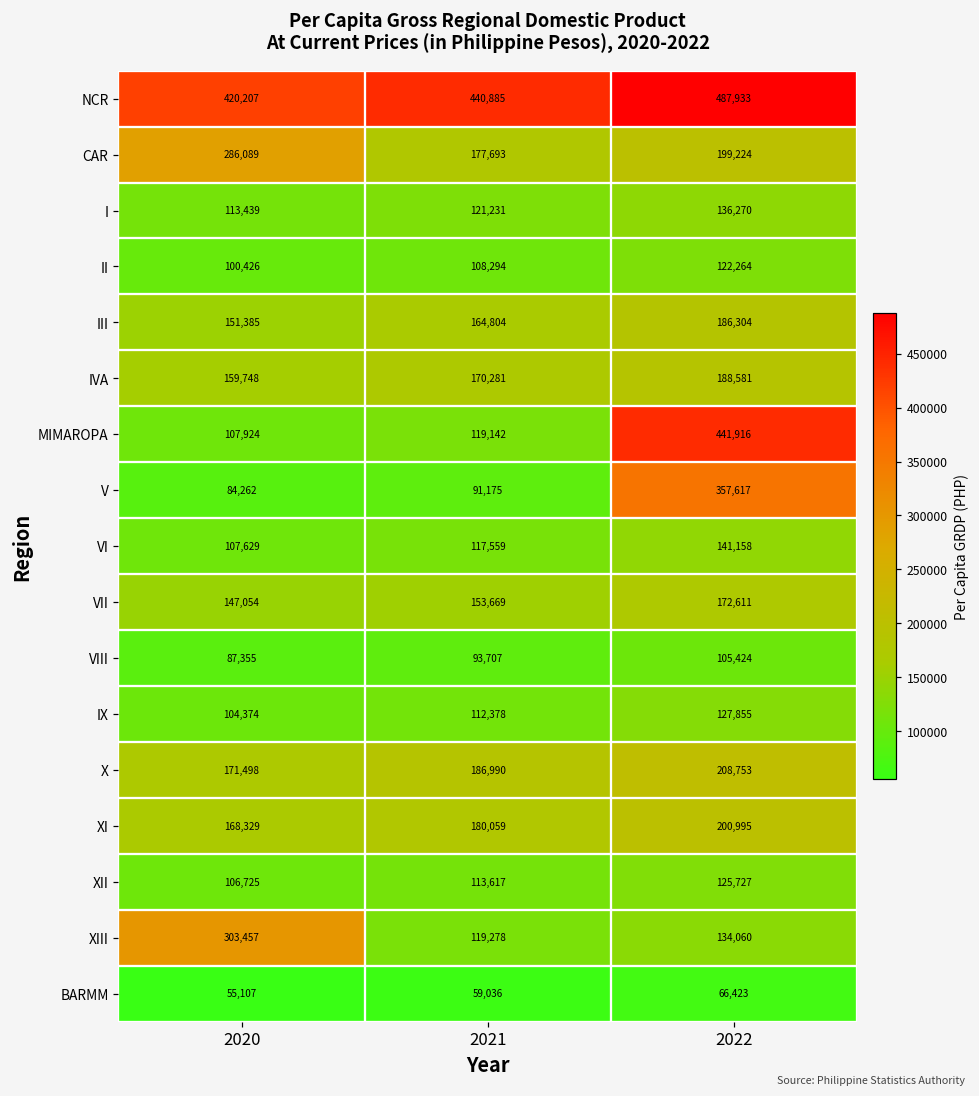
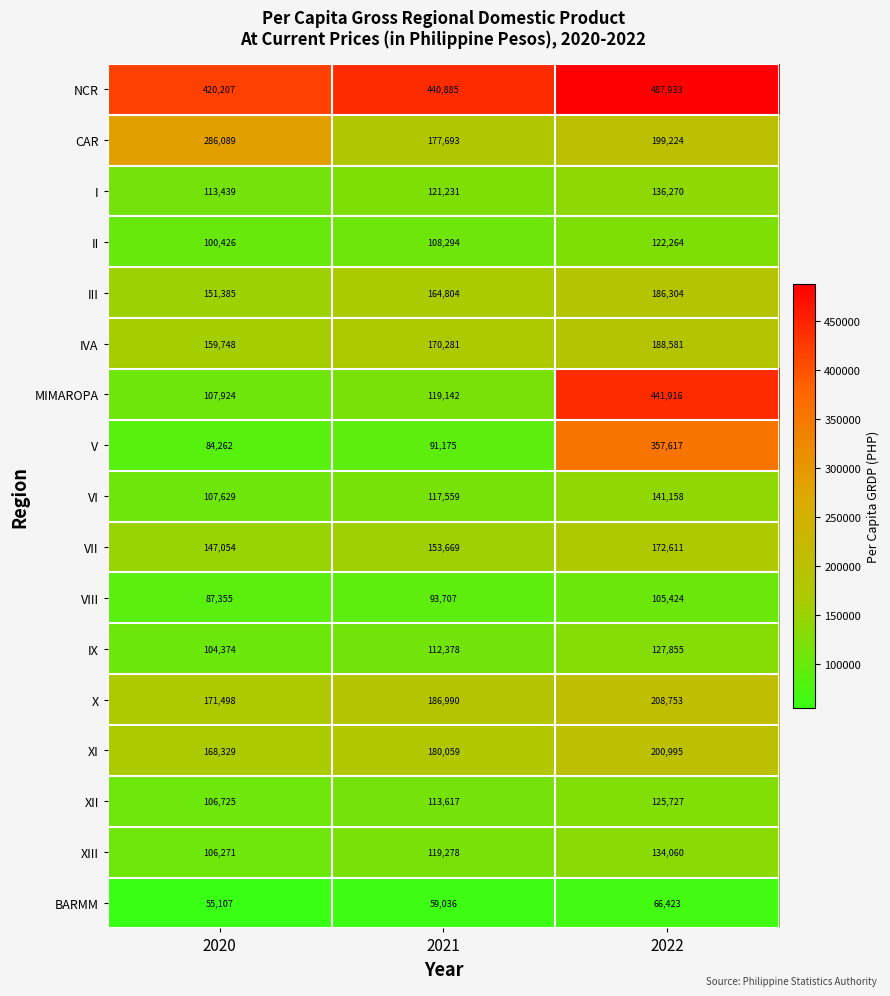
  {
    "NCR": {
      "2020": "420,207",
      "2021": "440,885",
      "2022": "487,933"
    },
    "CAR": {
      "2020": "286,089",
      "2021": "177,693",
      "2022": "199,224"
    },
    "I": {
      "2020": "113,439",
      "2021": "121,231",
      "2022": "136,270"
    },
    "II": {
      "2020": "100,426",
      "2021": "108,294",
      "2022": "122,264"
    },
    "III": {
      "2020": "151,385",
      "2021": "164,804",
      "2022": "186,304"
    },
    "IVA": {
      "2020": "159,748",
      "2021": "170,281",
      "2022": "188,581"
    },
    "MIMAROPA": {
      "2020": "107,924",
      "2021": "119,142",
      "2022": "441,916"
    },
    "V": {
      "2020": "84,262",
      "2021": "91,175",
      "2022": "357,617"
    },
    "VI": {
      "2020": "107,629",
      "2021": "117,559",
      "2022": "141,158"
    },
    "VII": {
      "2020": "147,054",
      "2021": "153,669",
      "2022": "172,611"
    },
    "VIII": {
      "2020": "87,355",
      "2021": "93,707",
      "2022": "105,424"
    },
    "IX": {
      "2020": "104,374",
      "2021": "112,378",
      "2022": "127,855"
    },
    "X": {
      "2020": "171,498",
      "2021": "186,990",
      "2022": "208,753"
    },
    "XI": {
      "2020": "168,329",
      "2021": "180,059",
      "2022": "200,995"
    },
    "XII": {
      "2020": "106,725",
      "2021": "113,617",
      "2022": "125,727"
    },
    "XIII": {
-     "2020": "303,457",
+     "2020": "106,271",
      "2021": "119,278",
      "2022": "134,060"
    },
    "BARMM": {
      "2020": "55,107",
      "2021": "59,036",
      "2022": "66,423"
    }
  }
